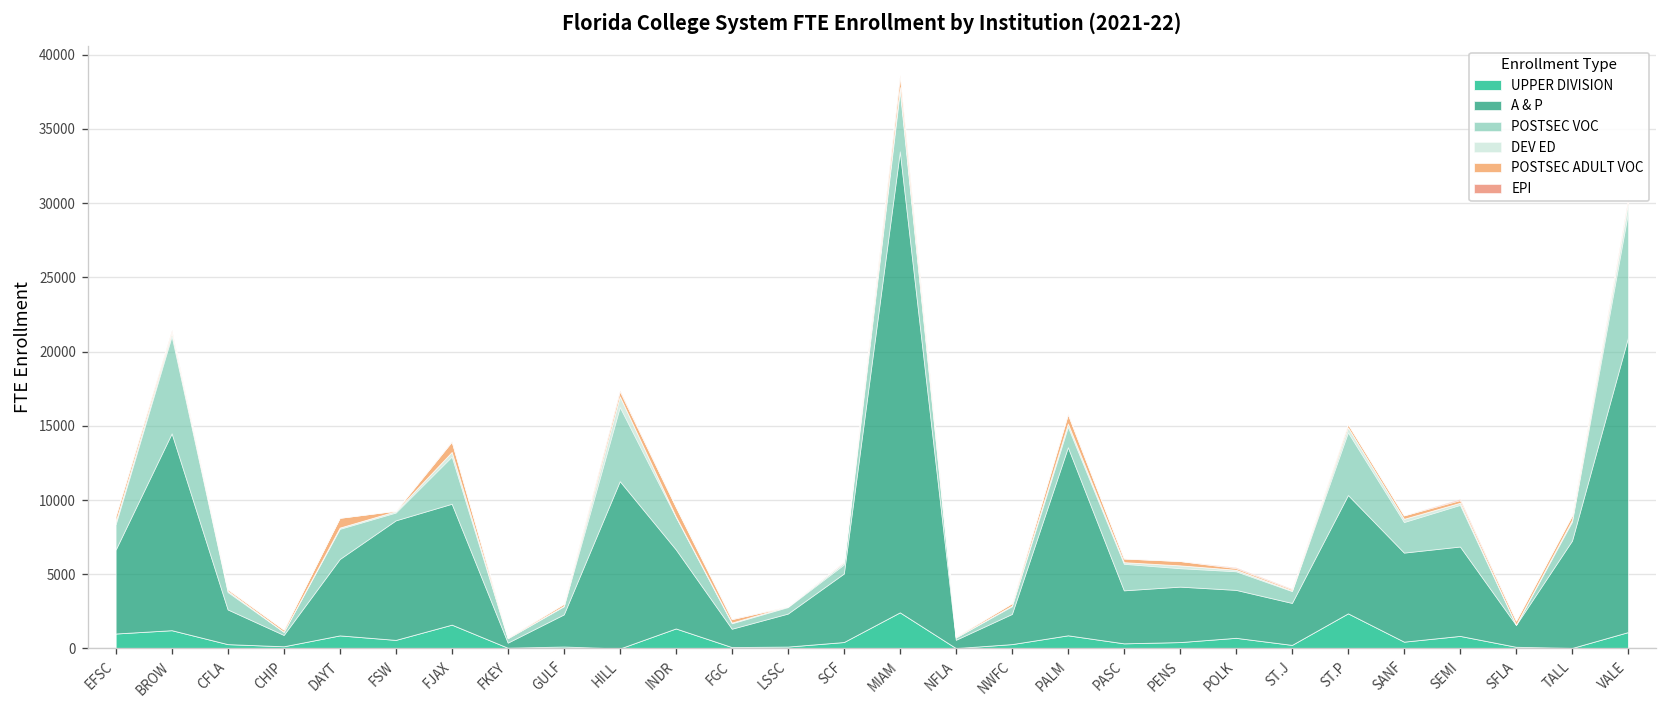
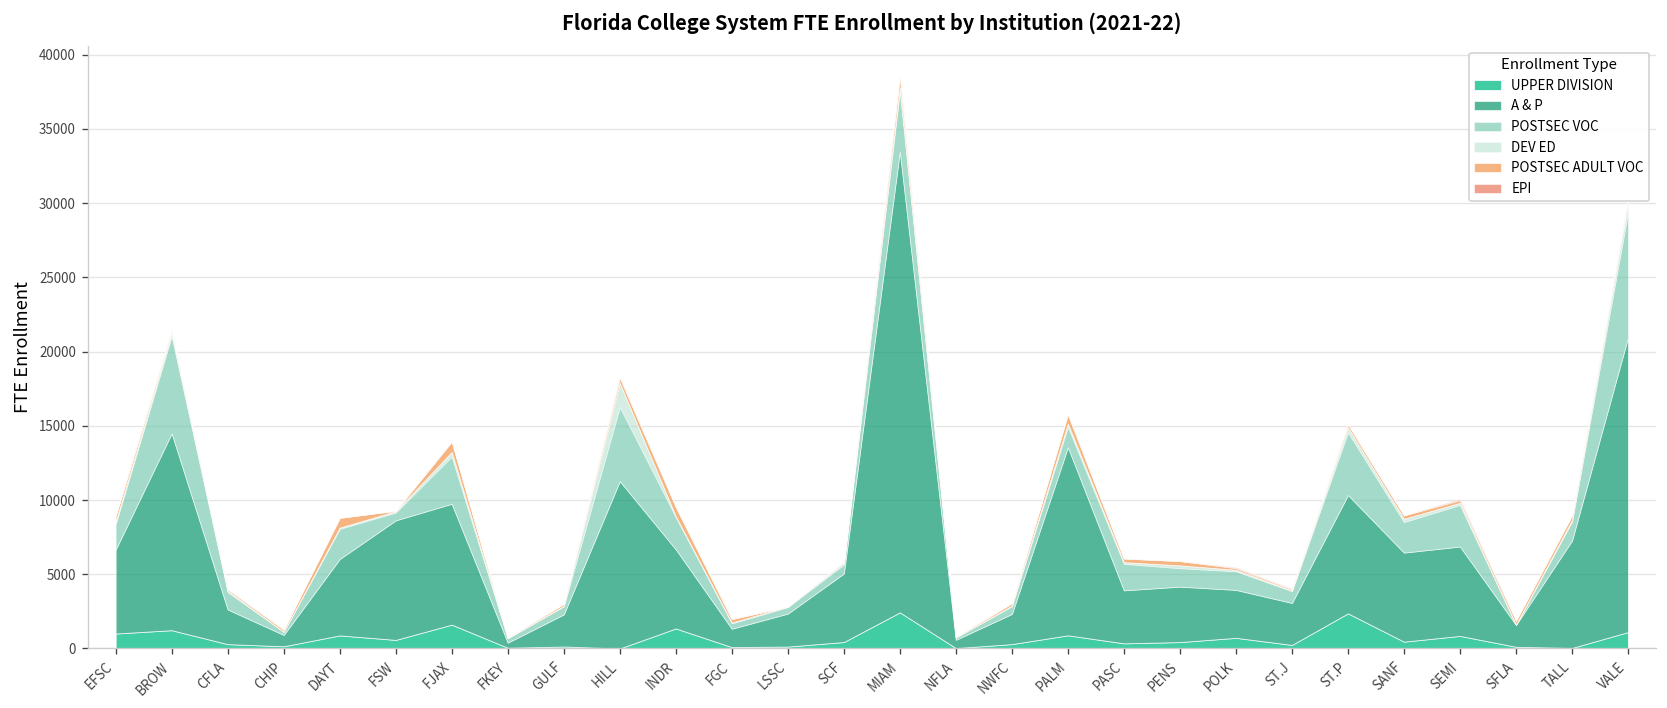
  {
    "DEV ED": {
      "FJAX": 300,
-     "HILL": 700,
+     "HILL": 1600,
      "MIAM": 300,
      "PALM": 200,
      "ST.P": 300,
      "SANF": 200
    }
  }
